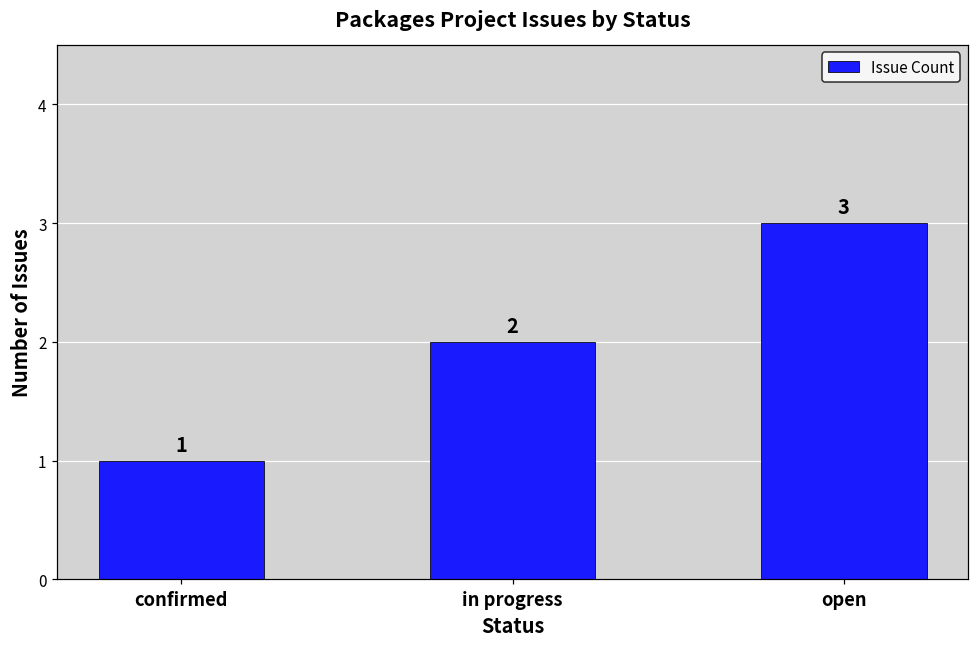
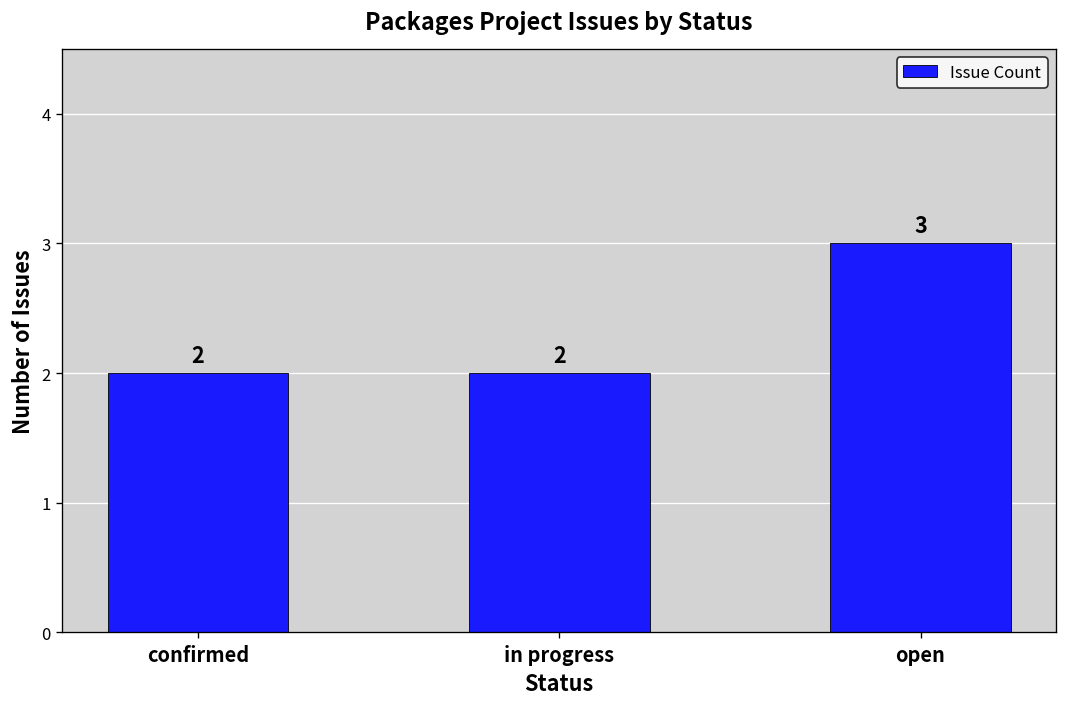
  {
-   "confirmed": 1,
+   "confirmed": 2,
    "in progress": 2,
    "open": 3
  }
